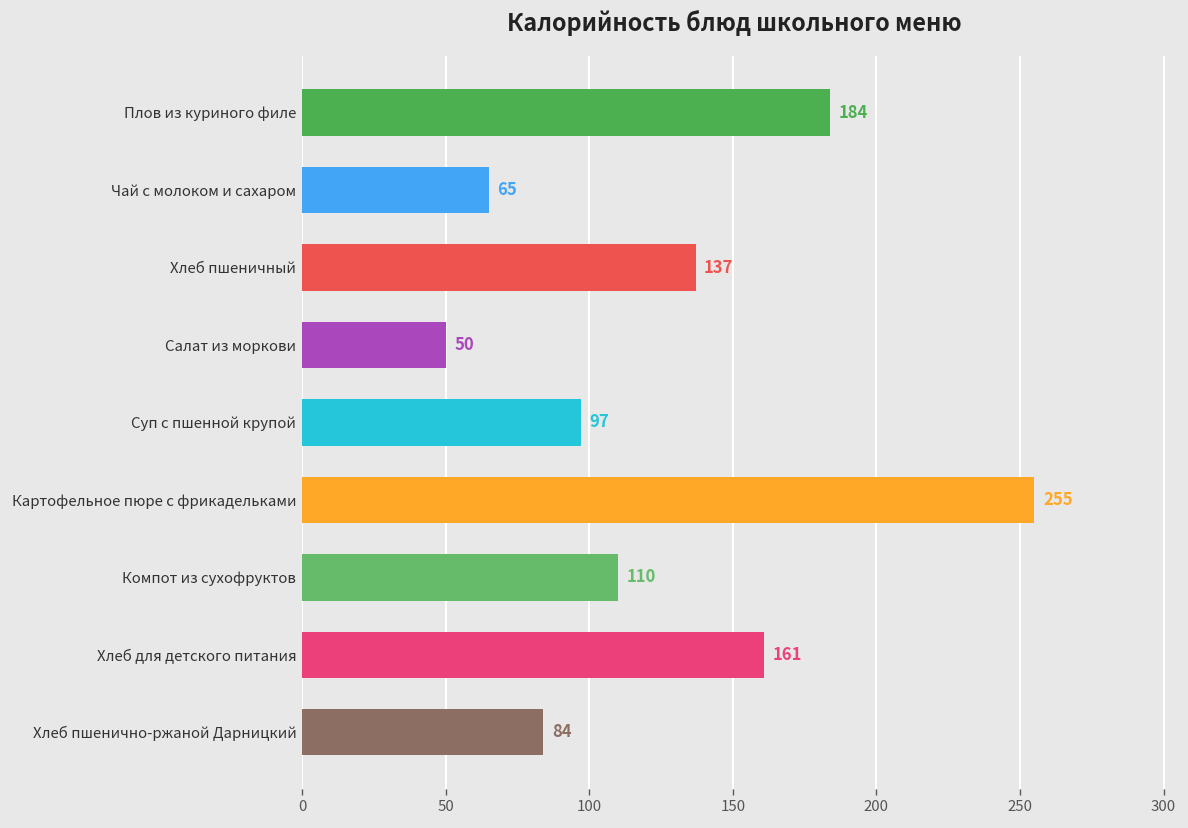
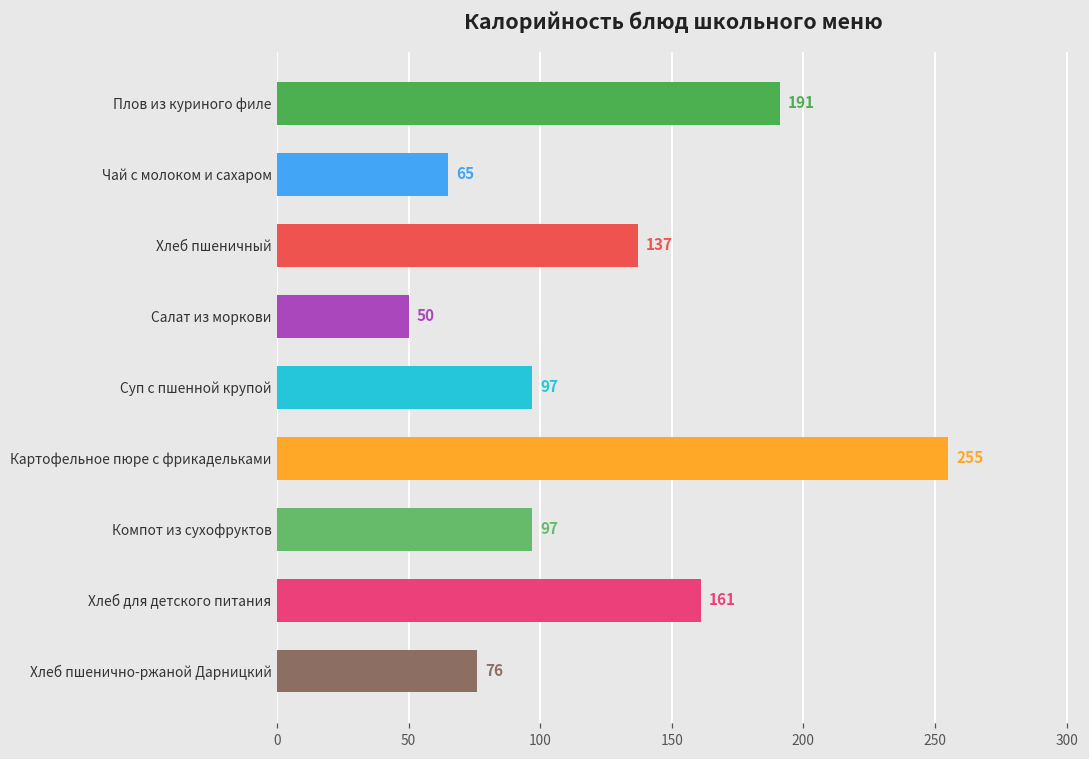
  {
-   "Плов из куриного филе": 184,
+   "Плов из куриного филе": 191,
    "Чай с молоком и сахаром": 65,
    "Хлеб пшеничный": 137,
    "Салат из моркови": 50,
    "Суп с пшенной крупой": 97,
    "Картофельное пюре с фрикадельками": 255,
-   "Компот из сухофруктов": 110,
+   "Компот из сухофруктов": 97,
    "Хлеб для детского питания": 161,
-   "Хлеб пшенично-ржаной Дарницкий": 84
+   "Хлеб пшенично-ржаной Дарницкий": 76
  }
